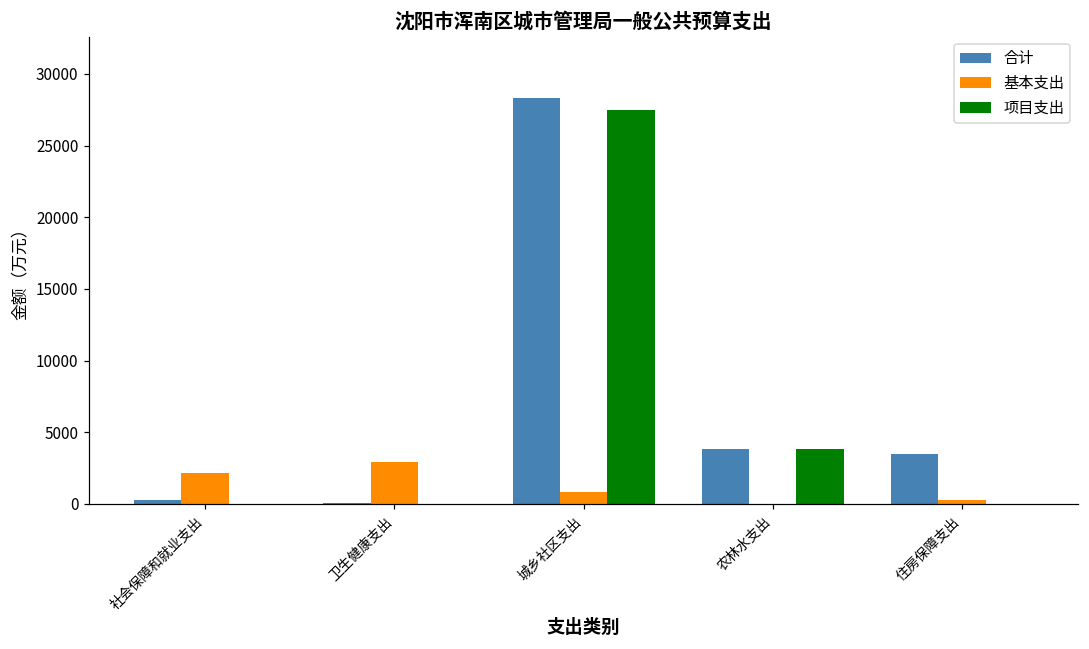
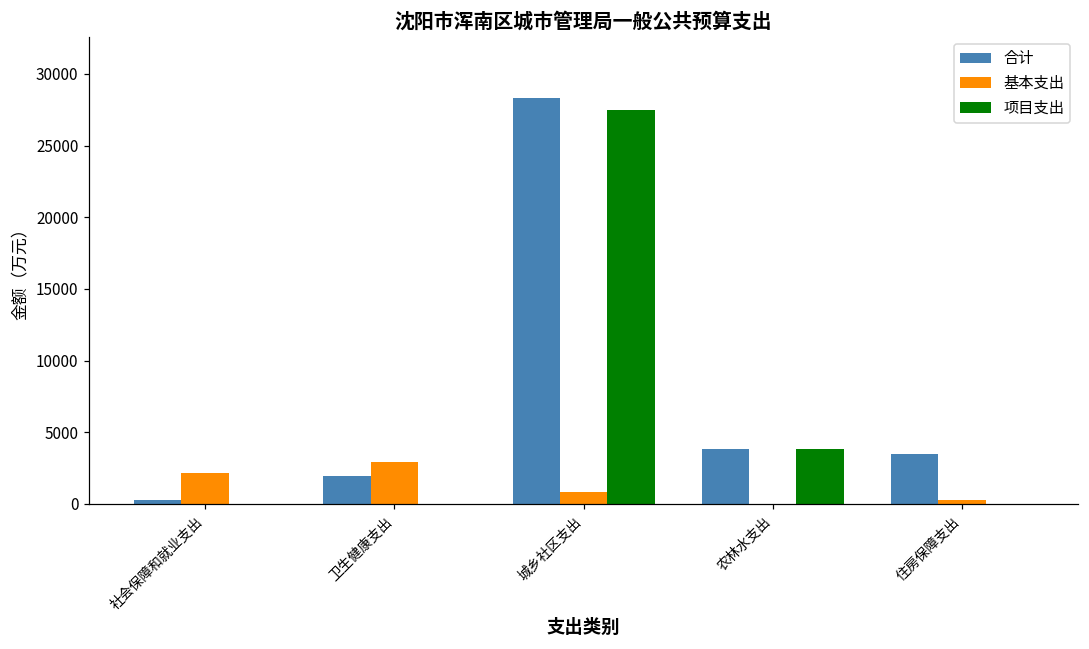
  {
    "合计": {
      "社会保障和就业支出": 200,
-     "卫生健康支出": 100,
+     "卫生健康支出": 1900,
      "城乡社区支出": 28400,
      "农林水支出": 3800,
      "住房保障支出": 3500
    },
    "基本支出": {
      "社会保障和就业支出": 2200,
      "卫生健康支出": 2900,
      "城乡社区支出": 800,
      "农林水支出": 0,
      "住房保障支出": 200
    },
    "项目支出": {
      "卫生健康支出": 0,
      "城乡社区支出": 27500,
      "农林水支出": 3800,
      "住房保障支出": 0
    }
  }
